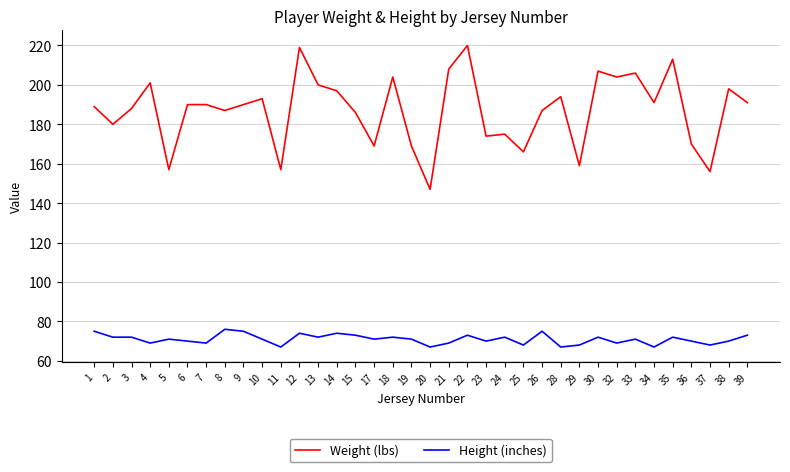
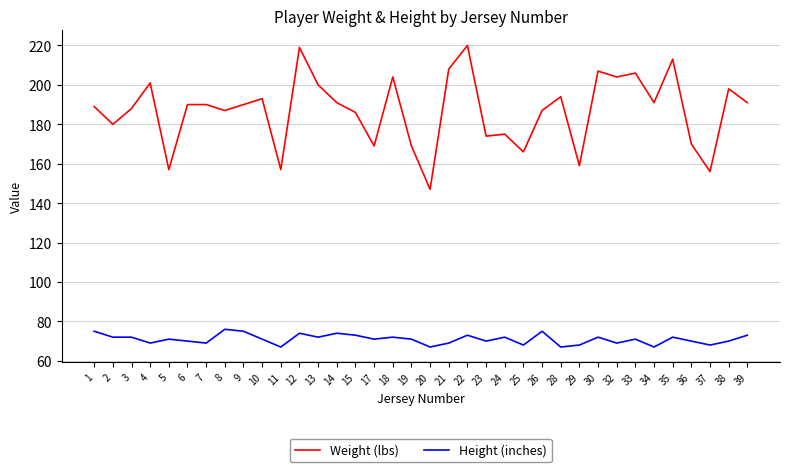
  {
    "Weight (lbs)": {
      "1": 189,
      "2": 180,
      "3": 188,
      "4": 201,
      "5": 157,
      "6": 190,
      "7": 190,
      "8": 187,
      "9": 190,
      "10": 193,
      "11": 157,
      "12": 219,
      "13": 200,
-     "14": 197,
+     "14": 191,
      "15": 186,
      "17": 169,
      "18": 204,
      "19": 169,
      "20": 147,
      "21": 208,
      "22": 220,
      "23": 174,
      "24": 175,
      "25": 166,
      "26": 187,
      "28": 194,
      "29": 159,
      "30": 207,
      "32": 204,
      "33": 206,
      "34": 191,
      "35": 213,
      "36": 170,
      "37": 156,
      "38": 198,
      "39": 191
    },
    "Height (inches)": {
      "1": 75,
      "2": 72,
      "3": 72,
      "4": 69,
      "5": 71,
      "6": 70,
      "7": 69,
      "8": 76,
      "9": 75,
      "10": 71,
      "11": 67,
      "12": 74,
      "13": 72,
      "14": 74,
      "15": 73,
      "17": 71,
      "18": 72,
      "19": 71,
      "20": 67,
      "21": 69,
      "22": 73,
      "23": 70,
      "24": 72,
      "25": 68,
      "26": 75,
      "28": 67,
      "29": 68,
      "30": 72,
      "32": 69,
      "33": 71,
      "34": 67,
      "35": 72,
      "36": 70,
      "37": 68,
      "38": 70,
      "39": 73
    }
  }
